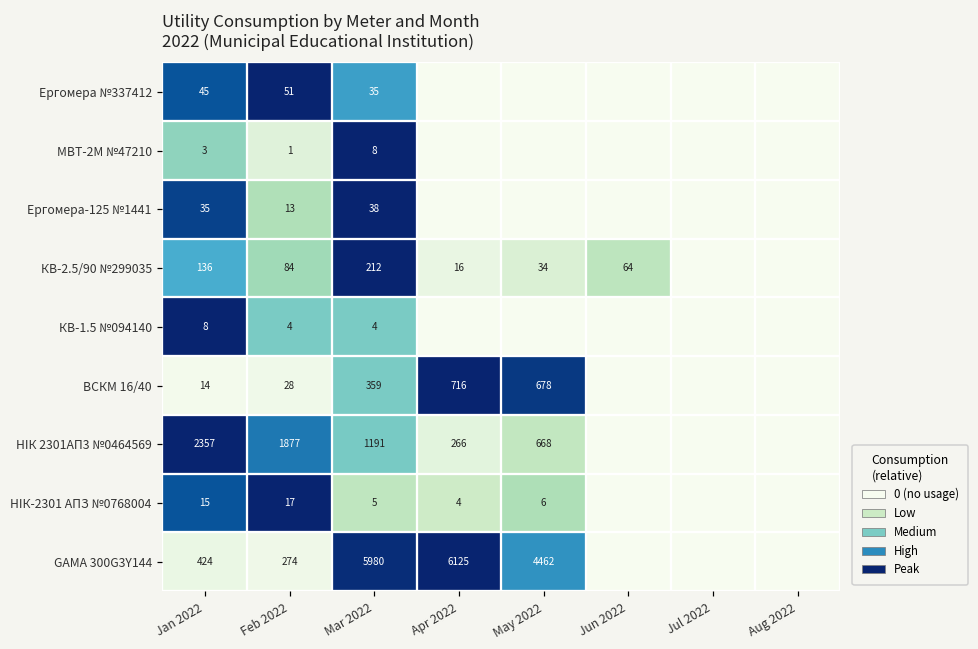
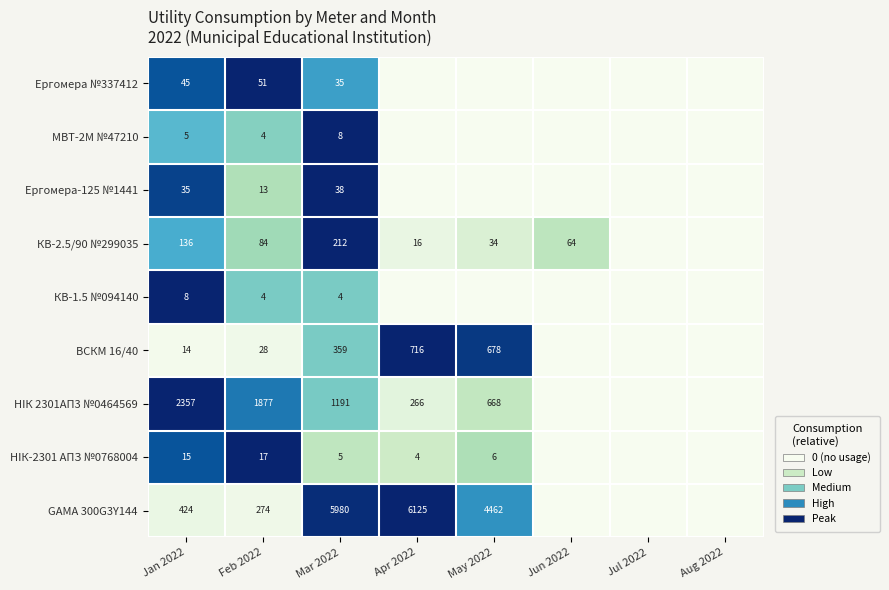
  {
    "Ергомера №337412": {
      "Jan 2022": 45,
      "Feb 2022": 51,
      "Mar 2022": 35
    },
    "МВТ-2М №47210": {
-     "Jan 2022": 3,
-     "Feb 2022": 1,
+     "Jan 2022": 5,
+     "Feb 2022": 4,
      "Mar 2022": 8
    },
    "Ергомера-125 №1441": {
      "Jan 2022": 35,
      "Feb 2022": 13,
      "Mar 2022": 38
    },
    "КВ-2.5/90 №299035": {
      "Jan 2022": 136,
      "Feb 2022": 84,
      "Mar 2022": 212,
      "Apr 2022": 16,
      "May 2022": 34,
      "Jun 2022": 64
    },
    "КВ-1.5 №094140": {
      "Jan 2022": 8,
      "Feb 2022": 4,
      "Mar 2022": 4
    },
    "ВСКМ 16/40": {
      "Jan 2022": 14,
      "Feb 2022": 28,
      "Mar 2022": 359,
      "Apr 2022": 716,
      "May 2022": 678
    },
    "НІК 2301АП3 №0464569": {
      "Jan 2022": 2357,
      "Feb 2022": 1877,
      "Mar 2022": 1191,
      "Apr 2022": 266,
      "May 2022": 668
    },
    "НІК-2301 АПЗ №0768004": {
      "Jan 2022": 15,
      "Feb 2022": 17,
      "Mar 2022": 5,
      "Apr 2022": 4,
      "May 2022": 6
    },
    "GAMA 300G3Y144": {
      "Jan 2022": 424,
      "Feb 2022": 274,
      "Mar 2022": 5980,
      "Apr 2022": 6125,
      "May 2022": 4462
    }
  }
